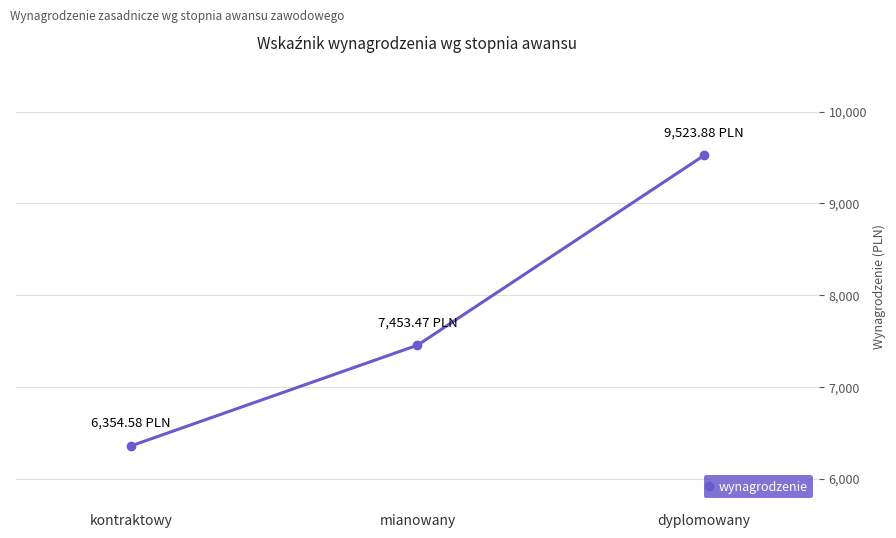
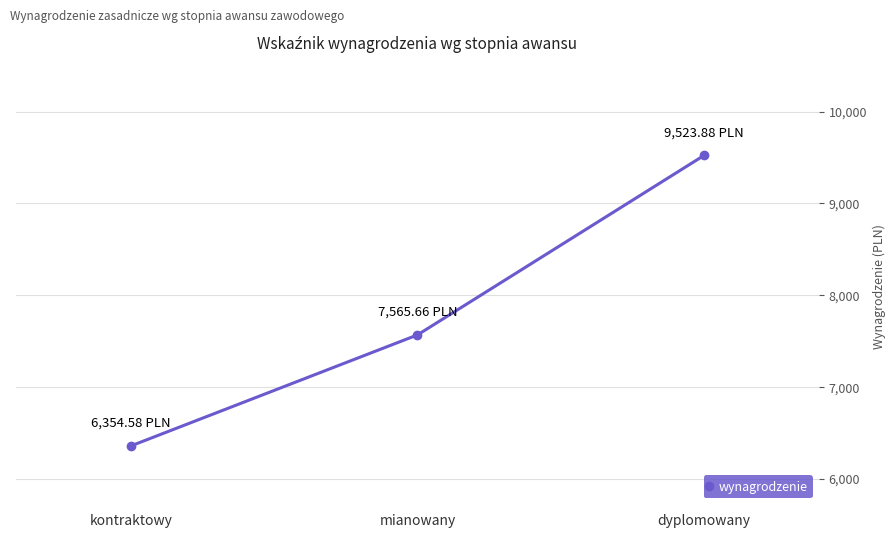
  {
    "kontraktowy": "6,354.58",
-   "mianowany": "7,453.47",
+   "mianowany": "7,565.66",
    "dyplomowany": "9,523.88"
  }
